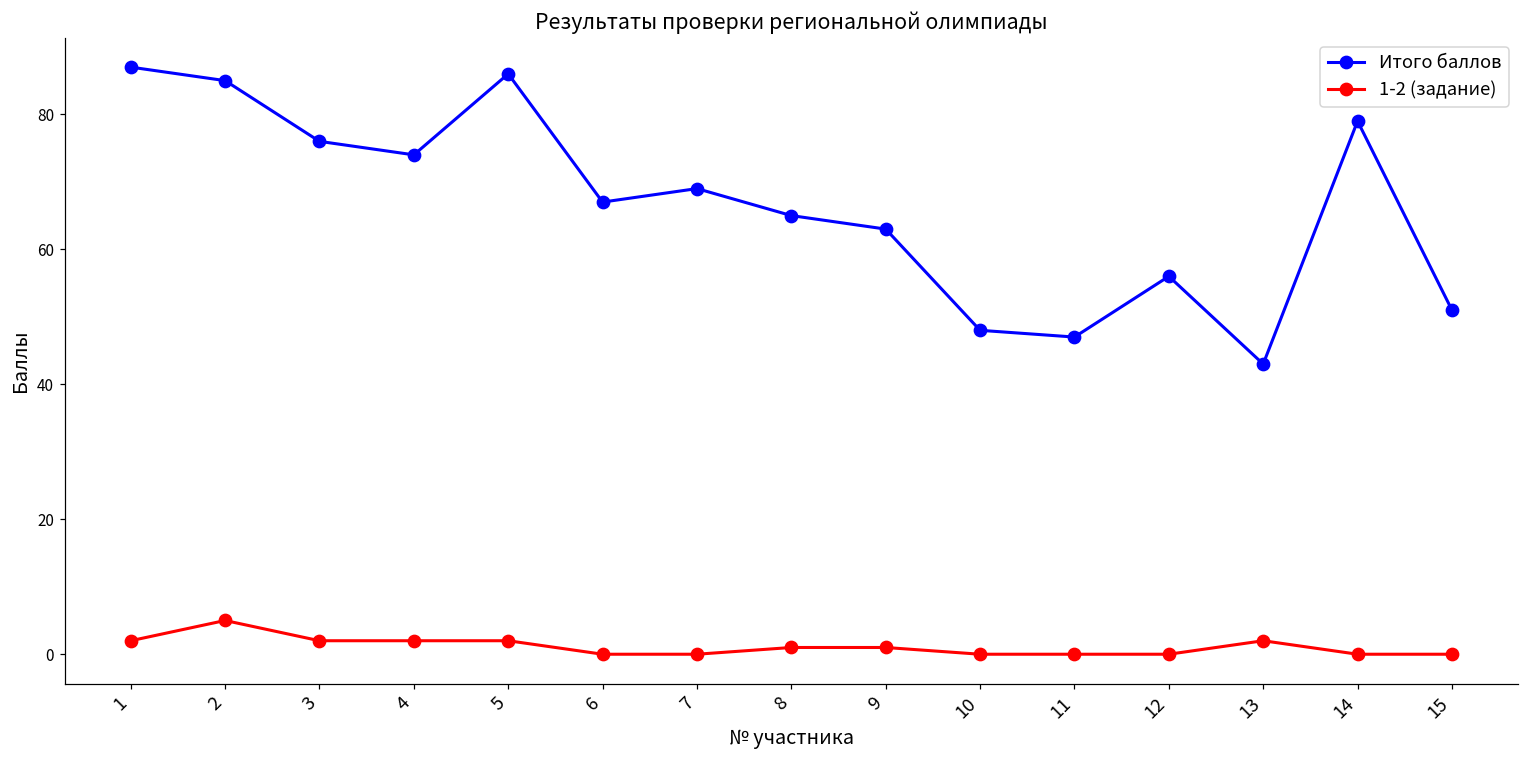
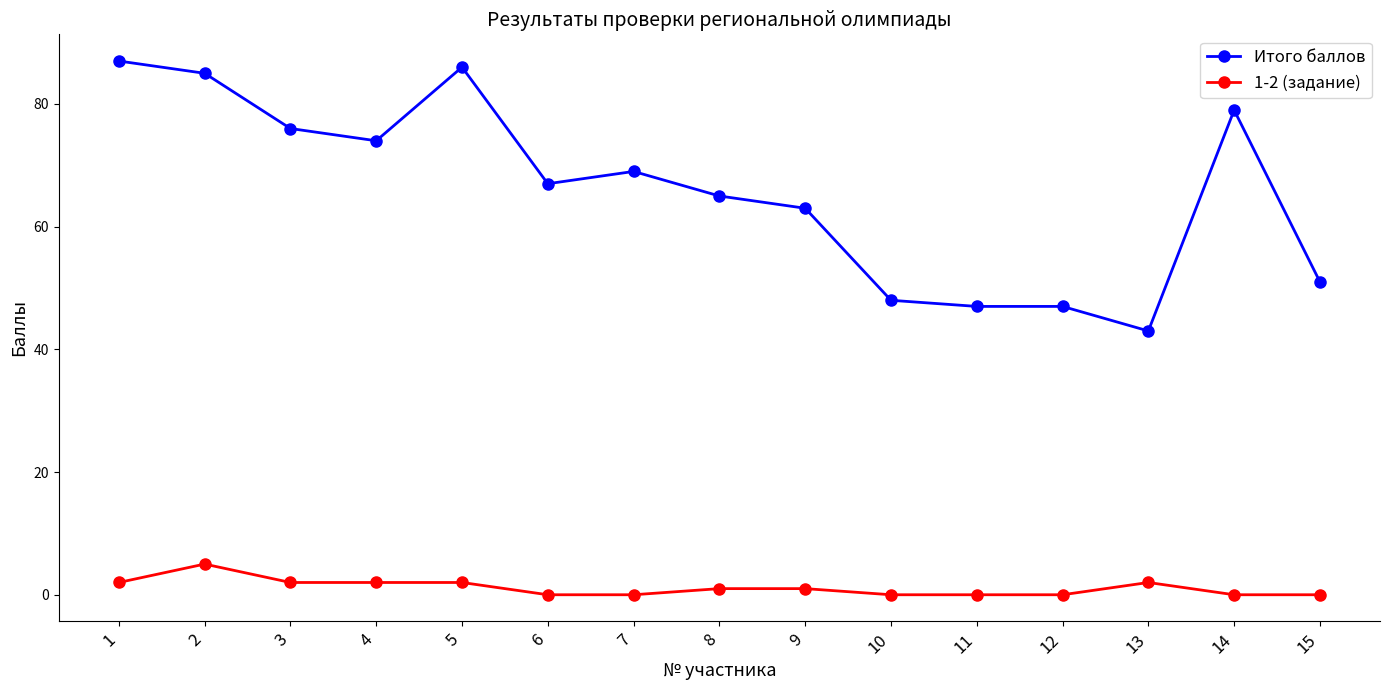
  {
    "Итого баллов": {
      "1": 87,
      "2": 85,
      "3": 76,
      "4": 74,
      "5": 86,
      "6": 67,
      "7": 69,
      "8": 65,
      "9": 63,
      "10": 48,
      "11": 47,
-     "12": 56,
+     "12": 47,
      "13": 43,
      "14": 79,
      "15": 51
    },
    "1-2 (задание)": {
      "1": 2,
      "2": 5,
      "3": 2,
      "4": 2,
      "5": 2,
      "6": 0,
      "7": 0,
      "8": 1,
      "9": 1,
      "10": 0,
      "11": 0,
      "12": 0,
      "13": 2,
      "14": 0,
      "15": 0
    }
  }
